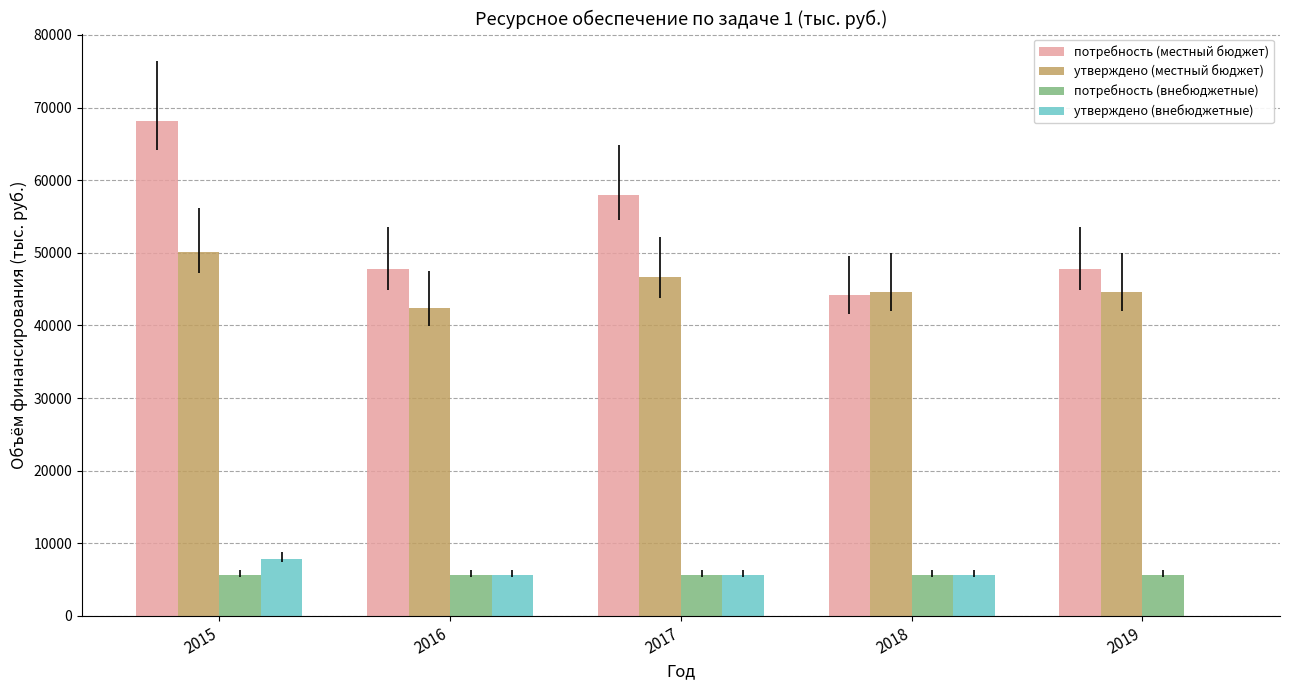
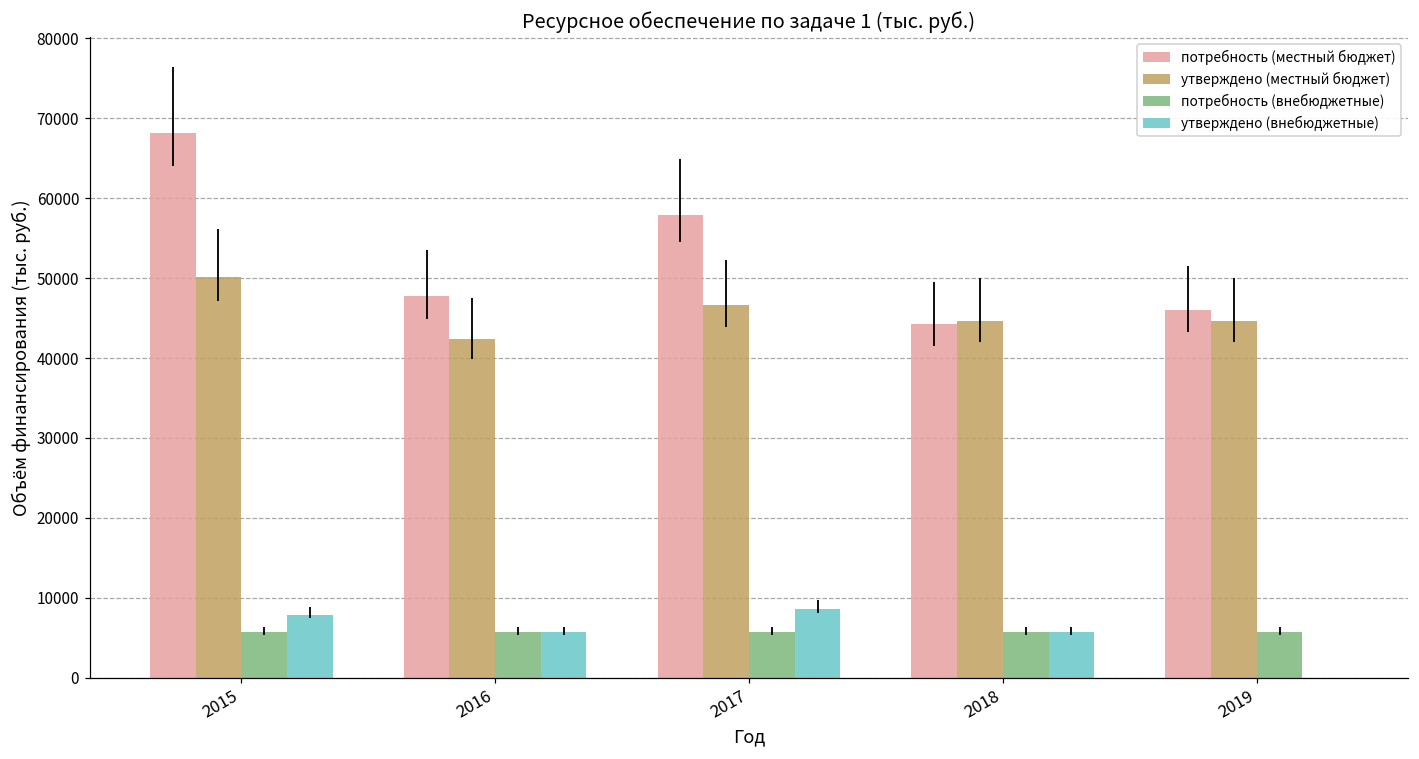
  {
    "потребность (местный бюджет)": {
      "2015": 68000,
      "2016": 48000,
      "2017": 58000,
      "2018": 44000,
-     "2019": 48000
+     "2019": 46000
    },
    "утверждено (местный бюджет)": {
      "2015": 50000,
      "2016": 42000,
      "2017": 47000,
      "2018": 45000,
      "2019": 45000
    },
    "потребность (внебюджетные)": {
      "2015": 6000,
      "2016": 6000,
      "2017": 6000,
      "2018": 6000,
      "2019": 6000
    },
    "утверждено (внебюджетные)": {
      "2015": 8000,
      "2016": 6000,
-     "2017": 6000,
+     "2017": 9000,
      "2018": 6000,
      "2019": 0
    }
  }
